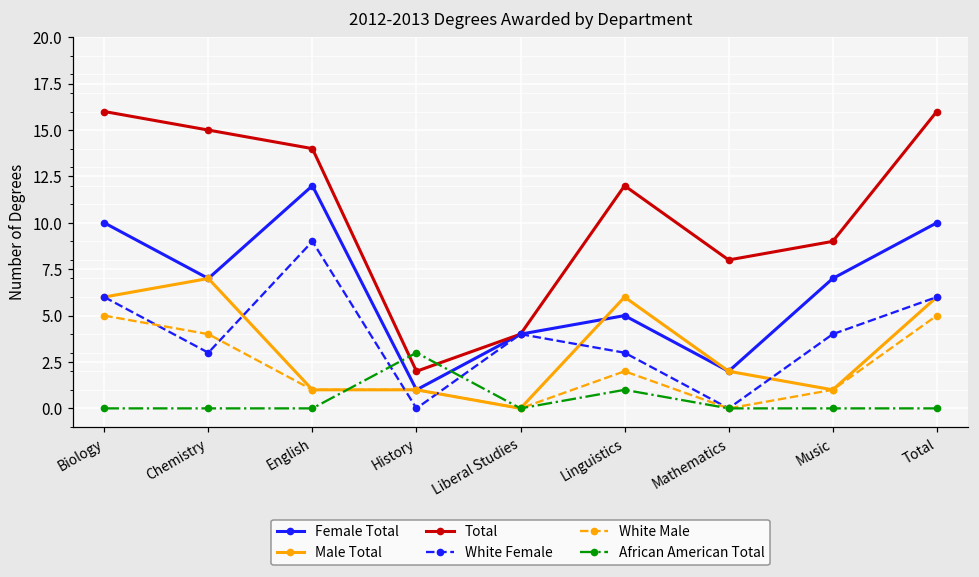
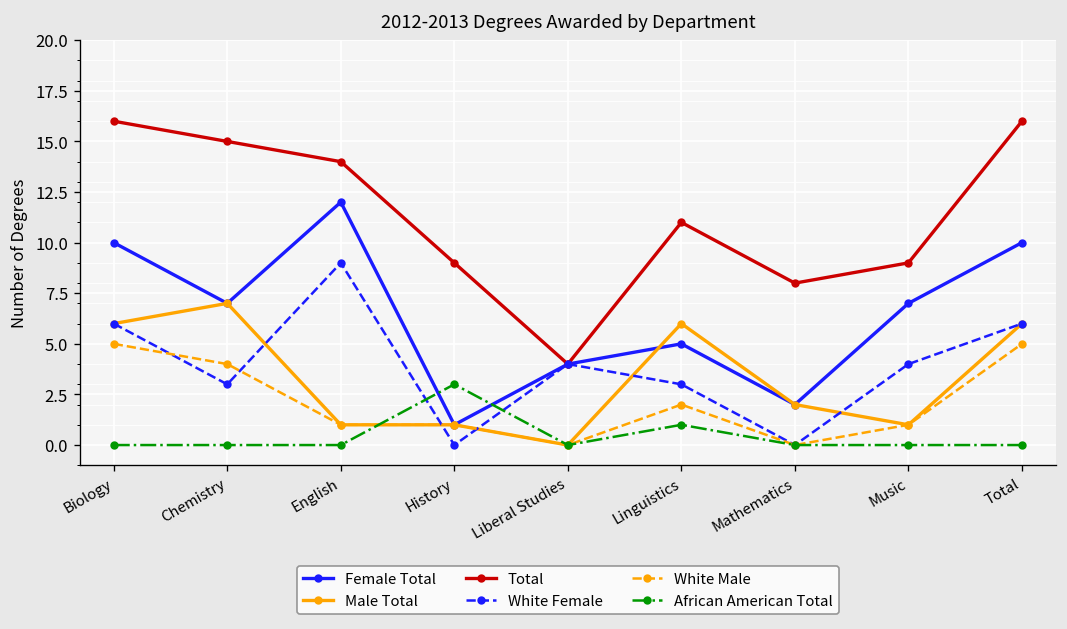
  {
    "Total": {
      "Biology": 16,
      "Chemistry": 15,
      "English": 14,
-     "History": 2,
-     "Linguistics": 12,
+     "History": 9,
+     "Linguistics": 11,
      "Mathematics": 8,
      "Music": 9,
      "Total": 16
    },
    "African American Total": {
      "Biology": 0,
      "Chemistry": 0,
      "English": 0,
      "History": 3,
      "Linguistics": 1,
      "Music": 0,
      "Total": 0
    }
  }
